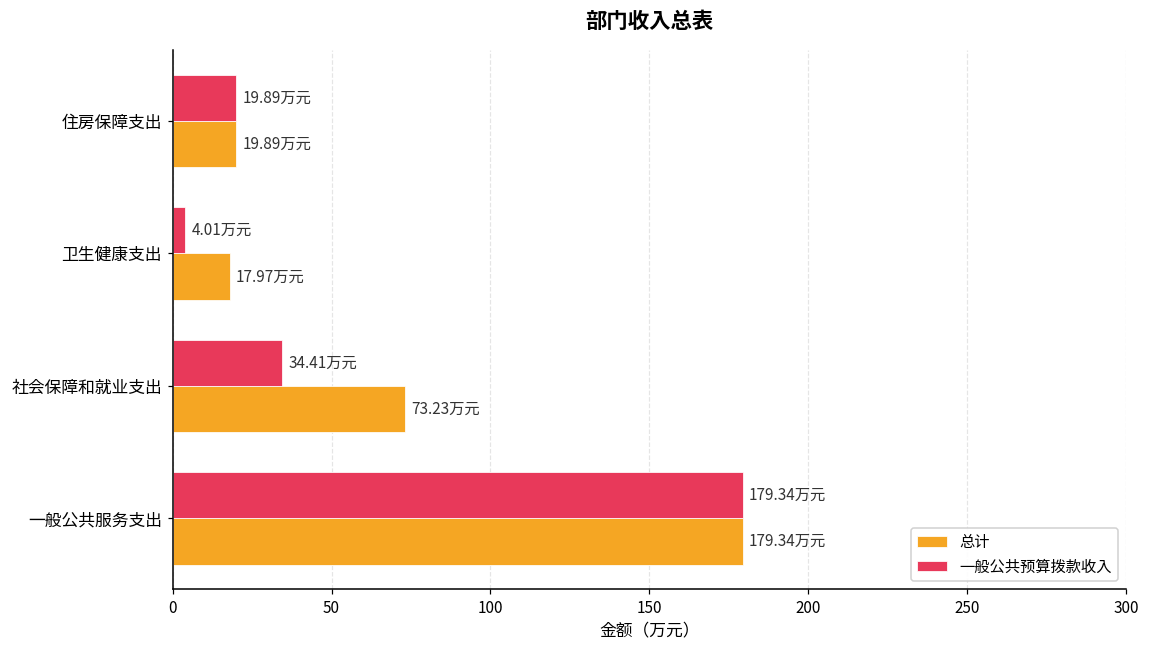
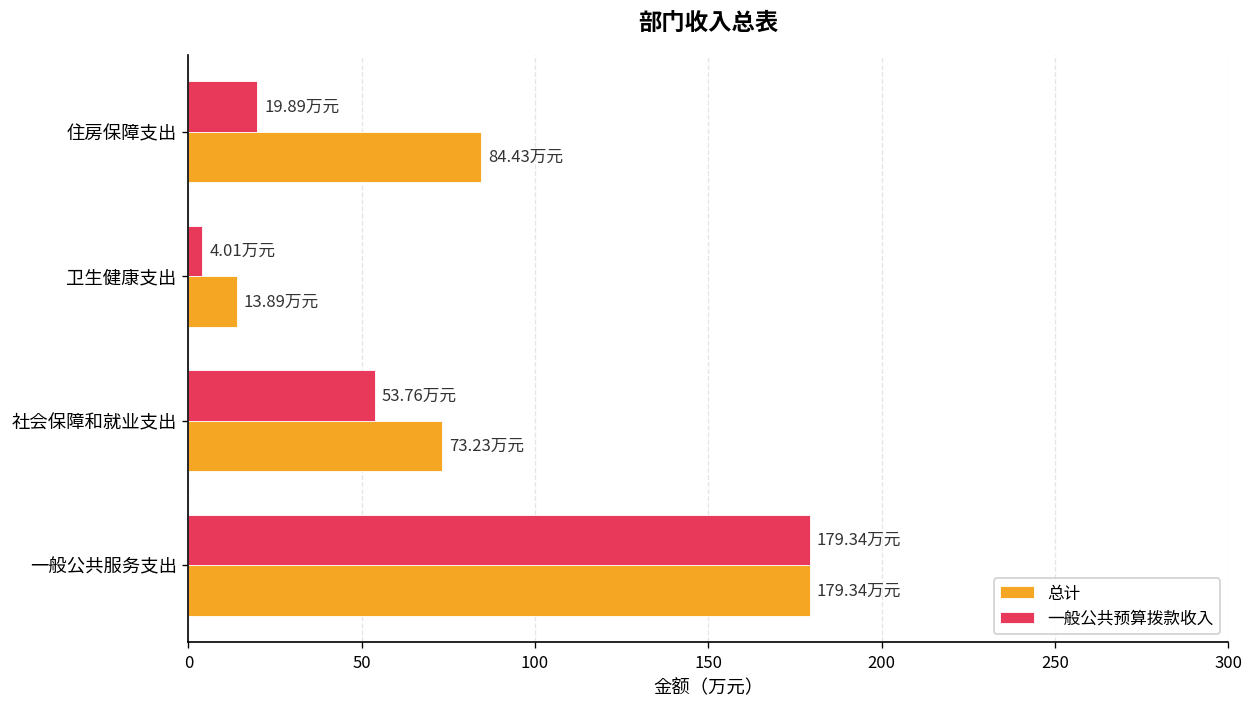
  {
    "总计": {
-     "住房保障支出": 19.89,
-     "卫生健康支出": 17.97,
+     "住房保障支出": 84.43,
+     "卫生健康支出": 13.89,
      "社会保障和就业支出": 73.23,
      "一般公共服务支出": 179.34
    },
    "一般公共预算拨款收入": {
      "住房保障支出": 19.89,
      "卫生健康支出": 4.01,
-     "社会保障和就业支出": 34.41,
+     "社会保障和就业支出": 53.76,
      "一般公共服务支出": 179.34
    }
  }
